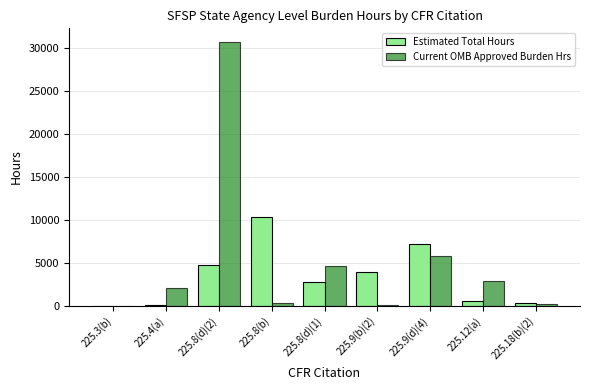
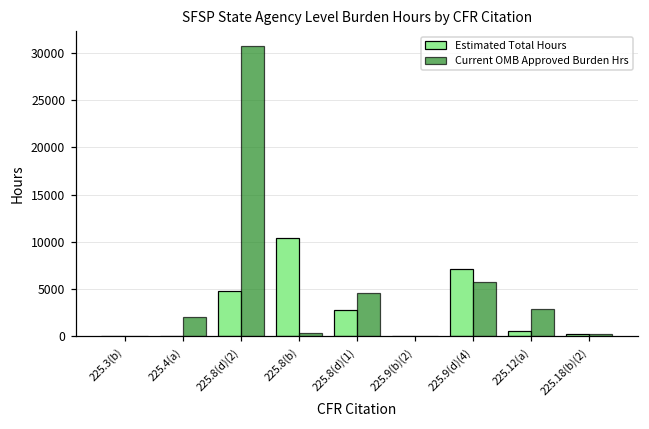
  {
    "Estimated Total Hours": {
      "225.8(d)(2)": 5000,
      "225.8(b)": 10000,
      "225.8(d)(1)": 3000,
-     "225.9(b)(2)": 4000,
+     "225.9(b)(2)": 0,
      "225.9(d)(4)": 7000,
      "225.12(a)": 1000
    },
    "Current OMB Approved Burden Hrs": {
      "225.4(a)": 2000,
      "225.8(d)(2)": 31000,
      "225.8(b)": 0,
      "225.8(d)(1)": 5000,
      "225.9(d)(4)": 6000,
      "225.12(a)": 3000
    }
  }
